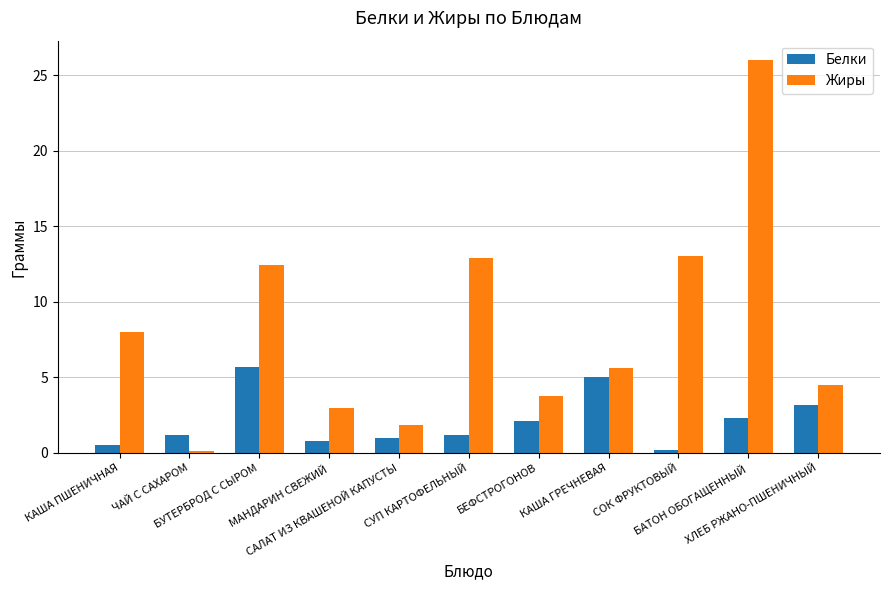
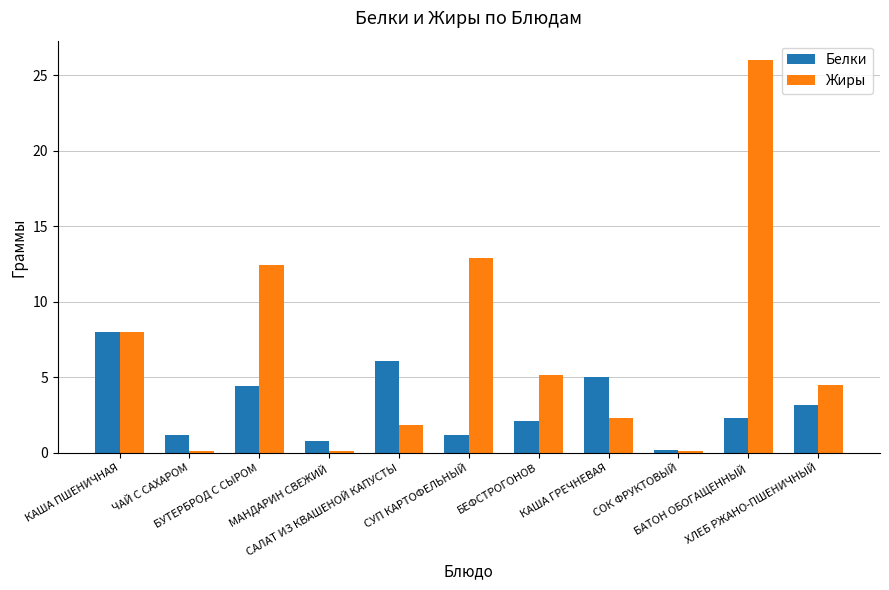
  {
    "Белки": {
-     "КАША ПШЕНИЧНАЯ": 0.5,
+     "КАША ПШЕНИЧНАЯ": 8.0,
      "ЧАЙ С САХАРОМ": 1.2,
-     "БУТЕРБРОД С СЫРОМ": 5.7,
+     "БУТЕРБРОД С СЫРОМ": 4.4,
      "МАНДАРИН СВЕЖИЙ": 0.8,
-     "САЛАТ ИЗ КВАШЕНОЙ КАПУСТЫ": 1.0,
+     "САЛАТ ИЗ КВАШЕНОЙ КАПУСТЫ": 6.1,
      "СУП КАРТОФЕЛЬНЫЙ": 1.2,
      "БЕФСТРОГОНОВ": 2.1,
      "КАША ГРЕЧНЕВАЯ": 5.0,
      "СОК ФРУКТОВЫЙ": 0.2,
      "БАТОН ОБОГАЩЕННЫЙ": 2.3,
      "ХЛЕБ РЖАНО-ПШЕНИЧНЫЙ": 3.2
    },
    "Жиры": {
      "КАША ПШЕНИЧНАЯ": 8.0,
      "БУТЕРБРОД С СЫРОМ": 12.4,
-     "МАНДАРИН СВЕЖИЙ": 3.0,
+     "МАНДАРИН СВЕЖИЙ": 0.1,
      "САЛАТ ИЗ КВАШЕНОЙ КАПУСТЫ": 1.9,
      "СУП КАРТОФЕЛЬНЫЙ": 12.9,
-     "БЕФСТРОГОНОВ": 3.8,
-     "КАША ГРЕЧНЕВАЯ": 5.6,
-     "СОК ФРУКТОВЫЙ": 13.0,
+     "БЕФСТРОГОНОВ": 5.2,
+     "КАША ГРЕЧНЕВАЯ": 2.3,
+     "СОК ФРУКТОВЫЙ": 0.2,
      "БАТОН ОБОГАЩЕННЫЙ": 26.0,
      "ХЛЕБ РЖАНО-ПШЕНИЧНЫЙ": 4.5
    }
  }
